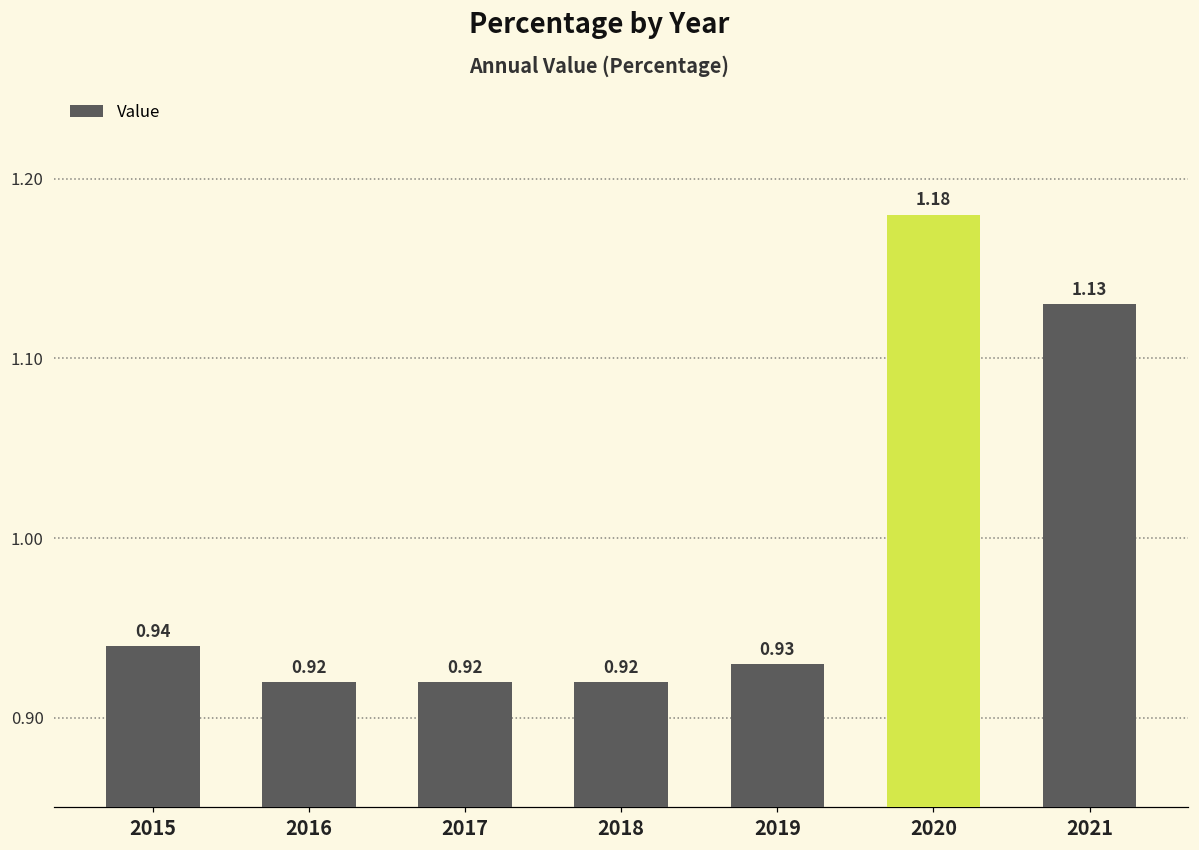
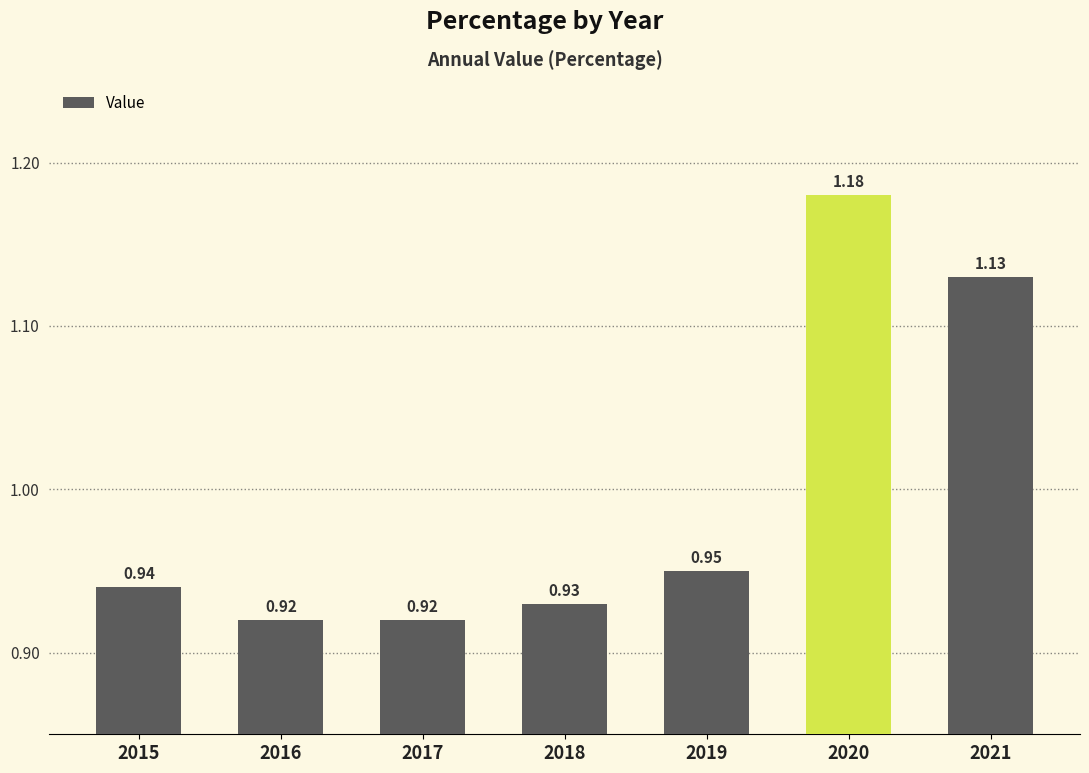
  {
    "2015": 0.94,
    "2016": 0.92,
    "2017": 0.92,
-   "2018": 0.92,
-   "2019": 0.93,
+   "2018": 0.93,
+   "2019": 0.95,
    "2020": 1.18,
    "2021": 1.13
  }
